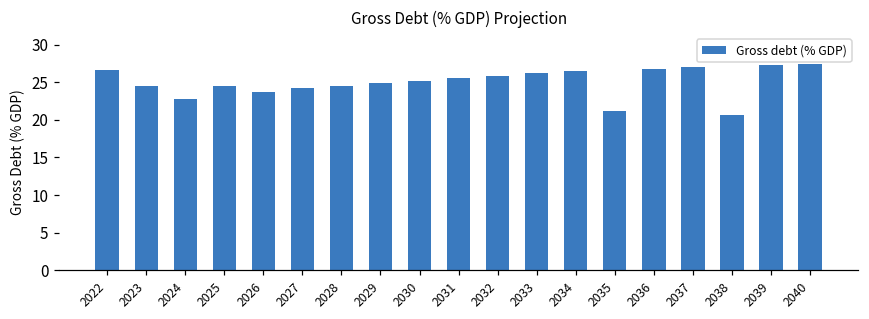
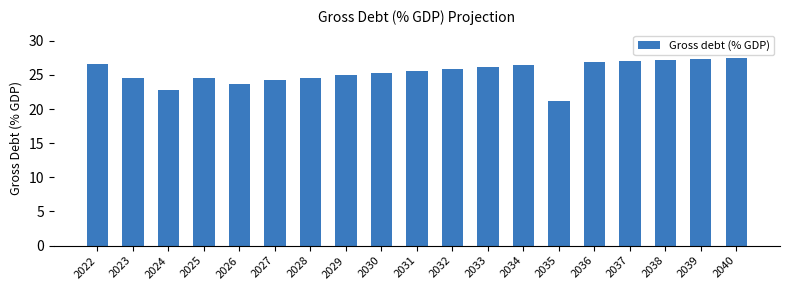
  {
    "2022": 27,
    "2023": 24,
    "2024": 23,
    "2025": 25,
    "2026": 24,
    "2027": 24,
    "2028": 25,
    "2029": 25,
    "2030": 25,
    "2031": 26,
    "2032": 26,
    "2033": 26,
    "2034": 26,
    "2035": 21,
    "2036": 27,
    "2037": 27,
-   "2038": 21,
+   "2038": 27,
    "2039": 27,
    "2040": 27
  }
